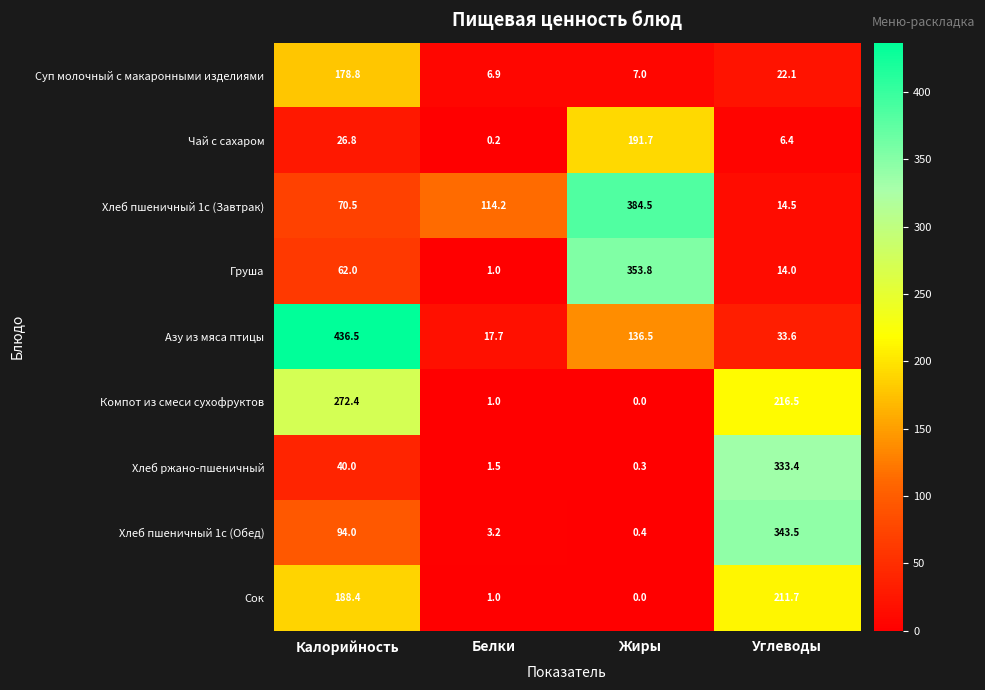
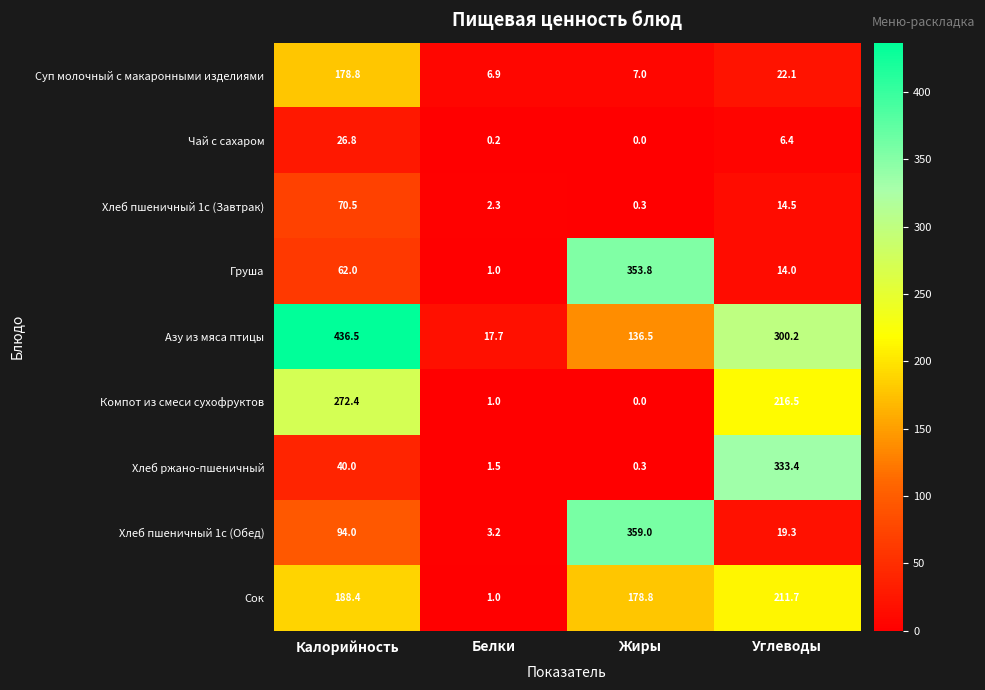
  {
    "Суп молочный с макаронными изделиями": {
      "Калорийность": 178.8,
      "Белки": 6.9,
      "Жиры": 7.0,
      "Углеводы": 22.1
    },
    "Чай с сахаром": {
      "Калорийность": 26.8,
      "Белки": 0.2,
-     "Жиры": 191.7,
+     "Жиры": 0.0,
      "Углеводы": 6.4
    },
    "Хлеб пшеничный 1с (Завтрак)": {
      "Калорийность": 70.5,
-     "Белки": 114.2,
-     "Жиры": 384.5,
+     "Белки": 2.3,
+     "Жиры": 0.3,
      "Углеводы": 14.5
    },
    "Груша": {
      "Калорийность": 62.0,
      "Белки": 1.0,
      "Жиры": 353.8,
      "Углеводы": 14.0
    },
    "Азу из мяса птицы": {
      "Калорийность": 436.5,
      "Белки": 17.7,
      "Жиры": 136.5,
-     "Углеводы": 33.6
+     "Углеводы": 300.2
    },
    "Компот из смеси сухофруктов": {
      "Калорийность": 272.4,
      "Белки": 1.0,
      "Жиры": 0.0,
      "Углеводы": 216.5
    },
    "Хлеб ржано-пшеничный": {
      "Калорийность": 40.0,
      "Белки": 1.5,
      "Жиры": 0.3,
      "Углеводы": 333.4
    },
    "Хлеб пшеничный 1с (Обед)": {
      "Калорийность": 94.0,
      "Белки": 3.2,
-     "Жиры": 0.4,
-     "Углеводы": 343.5
+     "Жиры": 359.0,
+     "Углеводы": 19.3
    },
    "Сок": {
      "Калорийность": 188.4,
      "Белки": 1.0,
-     "Жиры": 0.0,
+     "Жиры": 178.8,
      "Углеводы": 211.7
    }
  }
